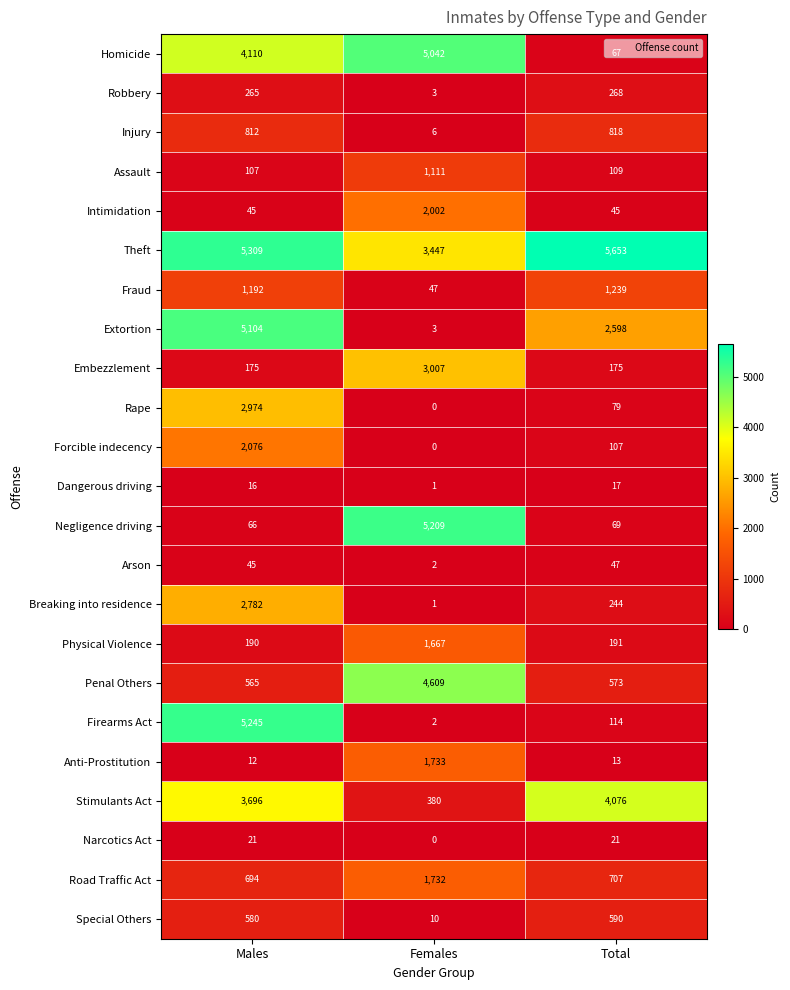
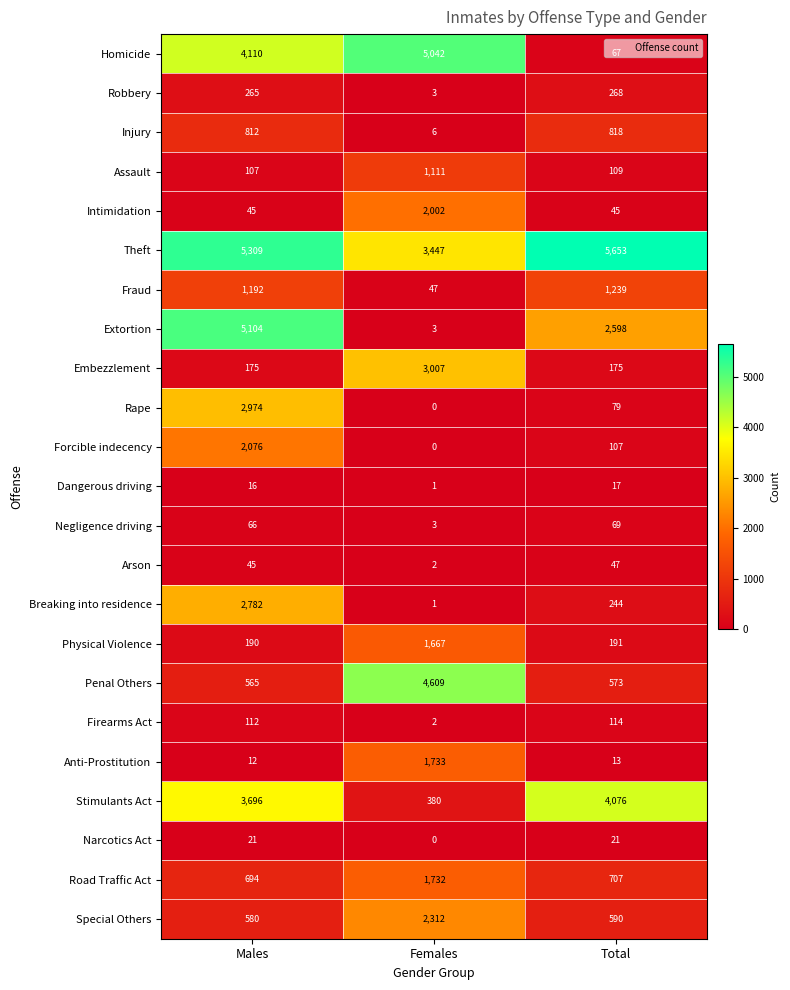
  {
    "Homicide": {
      "Males": "4,110",
      "Females": "5,042"
    },
    "Robbery": {
      "Males": "265",
      "Females": "3",
      "Total": "268"
    },
    "Injury": {
      "Males": "812",
      "Females": "6",
      "Total": "818"
    },
    "Assault": {
      "Males": "107",
      "Females": "1,111",
      "Total": "109"
    },
    "Intimidation": {
      "Males": "45",
      "Females": "2,002",
      "Total": "45"
    },
    "Theft": {
      "Males": "5,309",
      "Females": "3,447",
      "Total": "5,653"
    },
    "Fraud": {
      "Males": "1,192",
      "Females": "47",
      "Total": "1,239"
    },
    "Extortion": {
      "Males": "5,104",
      "Females": "3",
      "Total": "2,598"
    },
    "Embezzlement": {
      "Males": "175",
      "Females": "3,007",
      "Total": "175"
    },
    "Rape": {
      "Males": "2,974",
      "Females": "0",
      "Total": "79"
    },
    "Forcible indecency": {
      "Males": "2,076",
      "Females": "0",
      "Total": "107"
    },
    "Dangerous driving": {
      "Males": "16",
      "Females": "1",
      "Total": "17"
    },
    "Negligence driving": {
      "Males": "66",
-     "Females": "5,209",
+     "Females": "3",
      "Total": "69"
    },
    "Arson": {
      "Males": "45",
      "Females": "2",
      "Total": "47"
    },
    "Breaking into residence": {
      "Males": "2,782",
      "Females": "1",
      "Total": "244"
    },
    "Physical Violence": {
      "Males": "190",
      "Females": "1,667",
      "Total": "191"
    },
    "Penal Others": {
      "Males": "565",
      "Females": "4,609",
      "Total": "573"
    },
    "Firearms Act": {
-     "Males": "5,245",
+     "Males": "112",
      "Females": "2",
      "Total": "114"
    },
    "Anti-Prostitution": {
      "Males": "12",
      "Females": "1,733",
      "Total": "13"
    },
    "Stimulants Act": {
      "Males": "3,696",
      "Females": "380",
      "Total": "4,076"
    },
    "Narcotics Act": {
      "Males": "21",
      "Females": "0",
      "Total": "21"
    },
    "Road Traffic Act": {
      "Males": "694",
      "Females": "1,732",
      "Total": "707"
    },
    "Special Others": {
      "Males": "580",
-     "Females": "10",
+     "Females": "2,312",
      "Total": "590"
    }
  }
